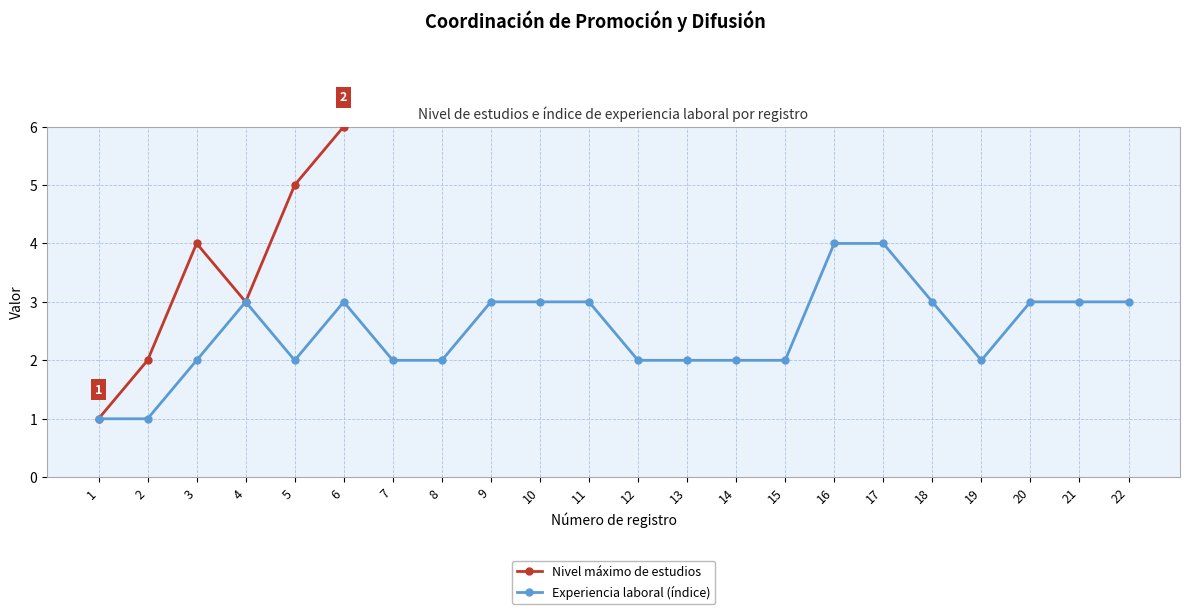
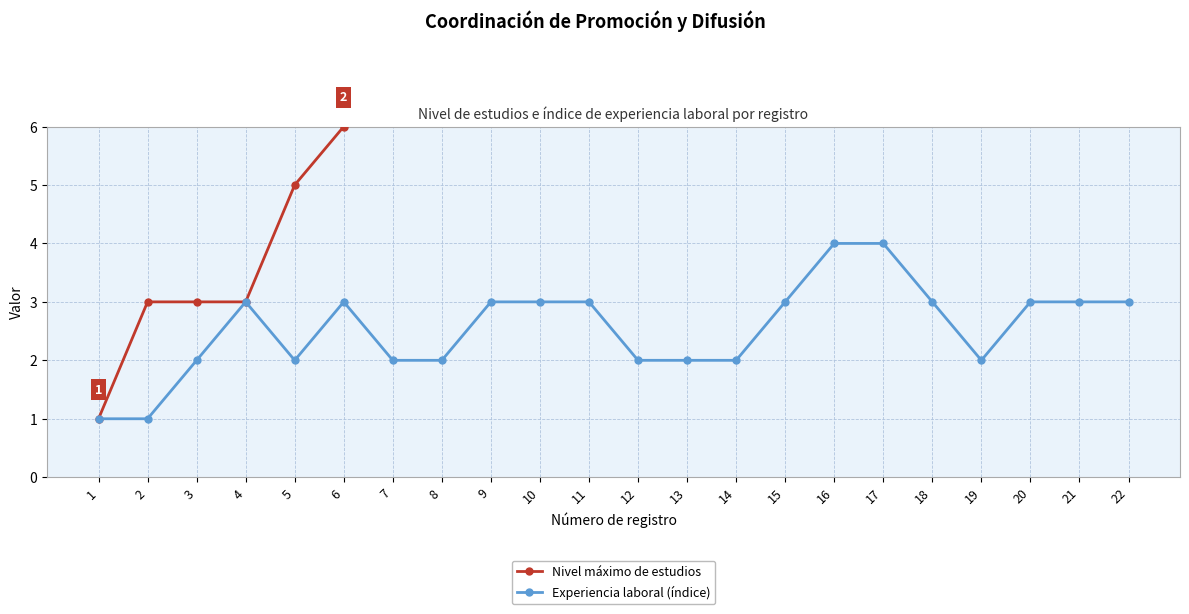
  {
    "Nivel máximo de estudios": {
-     "2": 2,
-     "3": 4,
+     "2": 3,
+     "3": 3,
      "5": 5
    },
    "Experiencia laboral (índice)": {
      "2": 1,
      "3": 2,
      "5": 2,
      "6": 3,
      "7": 2,
      "8": 2,
      "9": 3,
      "10": 3,
      "11": 3,
      "12": 2,
      "13": 2,
      "14": 2,
-     "15": 2,
+     "15": 3,
      "16": 4,
      "17": 4,
      "18": 3,
      "19": 2,
      "20": 3,
      "21": 3,
      "22": 3
    }
  }
